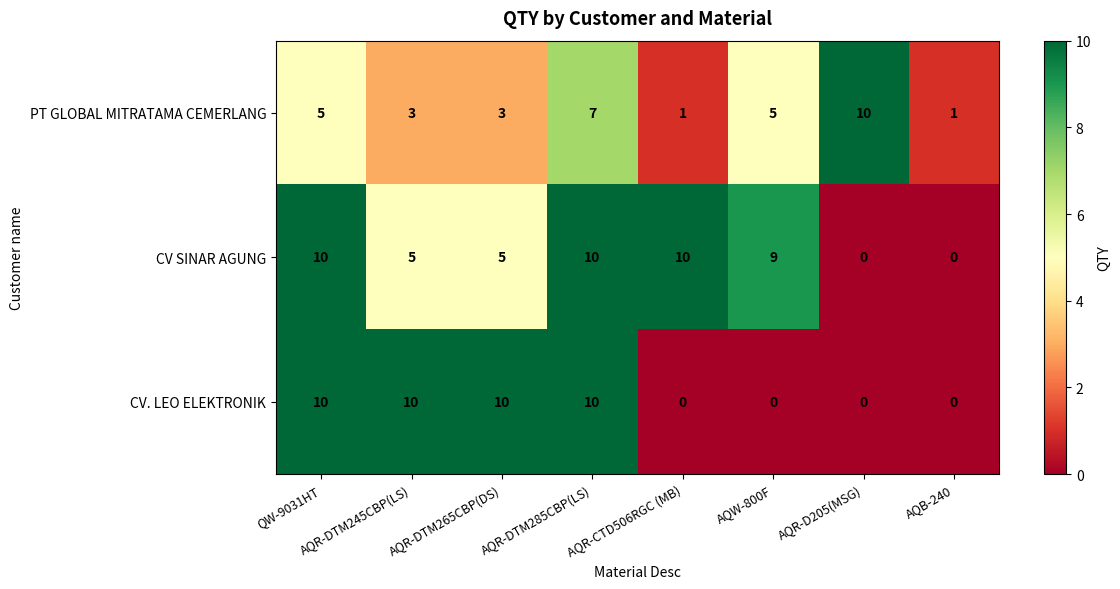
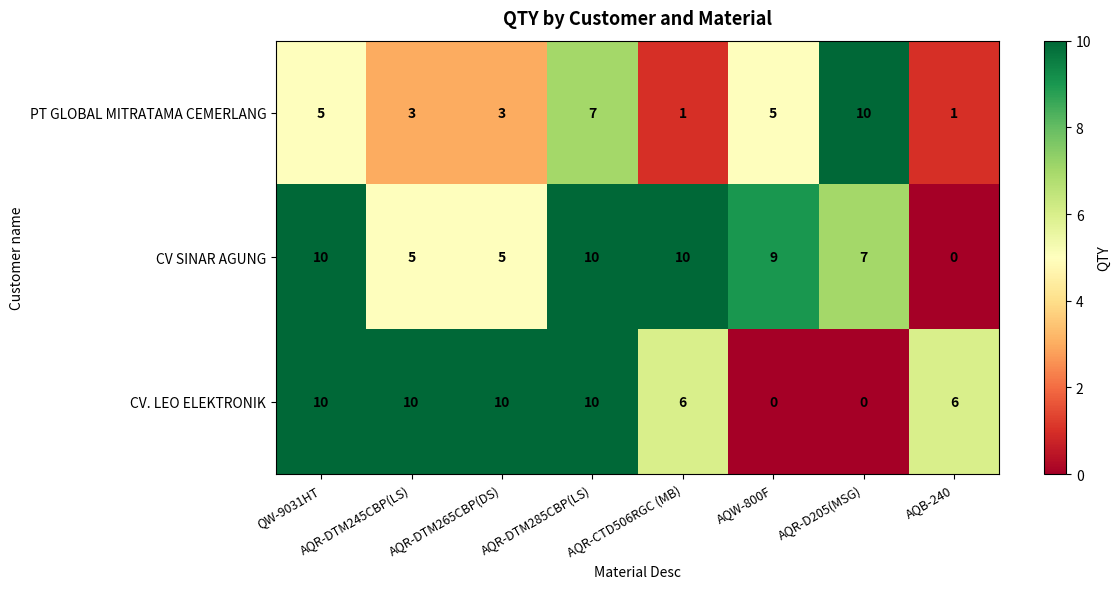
  {
    "PT GLOBAL MITRATAMA CEMERLANG": {
      "QW-9031HT": 5,
      "AQR-DTM245CBP(LS)": 3,
      "AQR-DTM265CBP(DS)": 3,
      "AQR-DTM285CBP(LS)": 7,
      "AQR-CTD506RGC (MB)": 1,
      "AQW-800F": 5,
      "AQR-D205(MSG)": 10,
      "AQB-240": 1
    },
    "CV SINAR AGUNG": {
      "QW-9031HT": 10,
      "AQR-DTM245CBP(LS)": 5,
      "AQR-DTM265CBP(DS)": 5,
      "AQR-DTM285CBP(LS)": 10,
      "AQR-CTD506RGC (MB)": 10,
      "AQW-800F": 9,
-     "AQR-D205(MSG)": 0,
+     "AQR-D205(MSG)": 7,
      "AQB-240": 0
    },
    "CV. LEO ELEKTRONIK": {
      "QW-9031HT": 10,
      "AQR-DTM245CBP(LS)": 10,
      "AQR-DTM265CBP(DS)": 10,
      "AQR-DTM285CBP(LS)": 10,
-     "AQR-CTD506RGC (MB)": 0,
+     "AQR-CTD506RGC (MB)": 6,
      "AQW-800F": 0,
      "AQR-D205(MSG)": 0,
-     "AQB-240": 0
+     "AQB-240": 6
    }
  }
